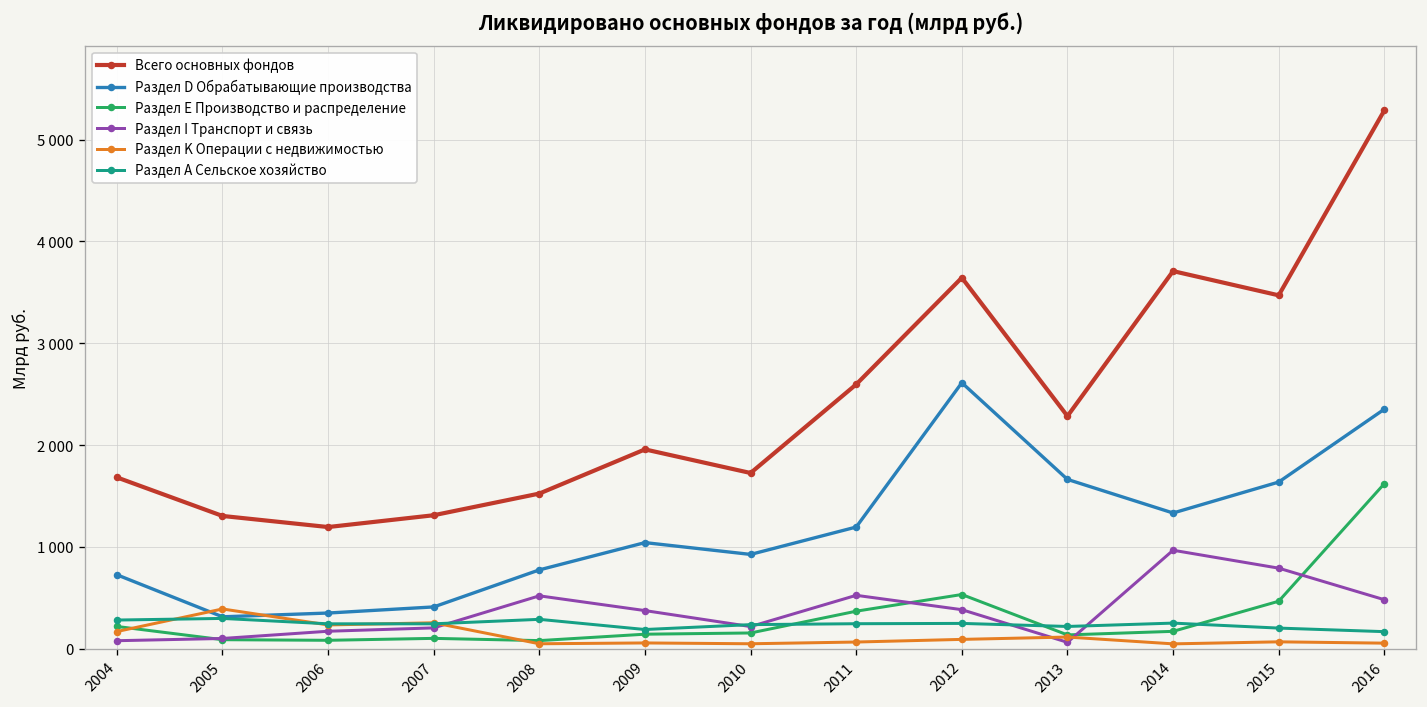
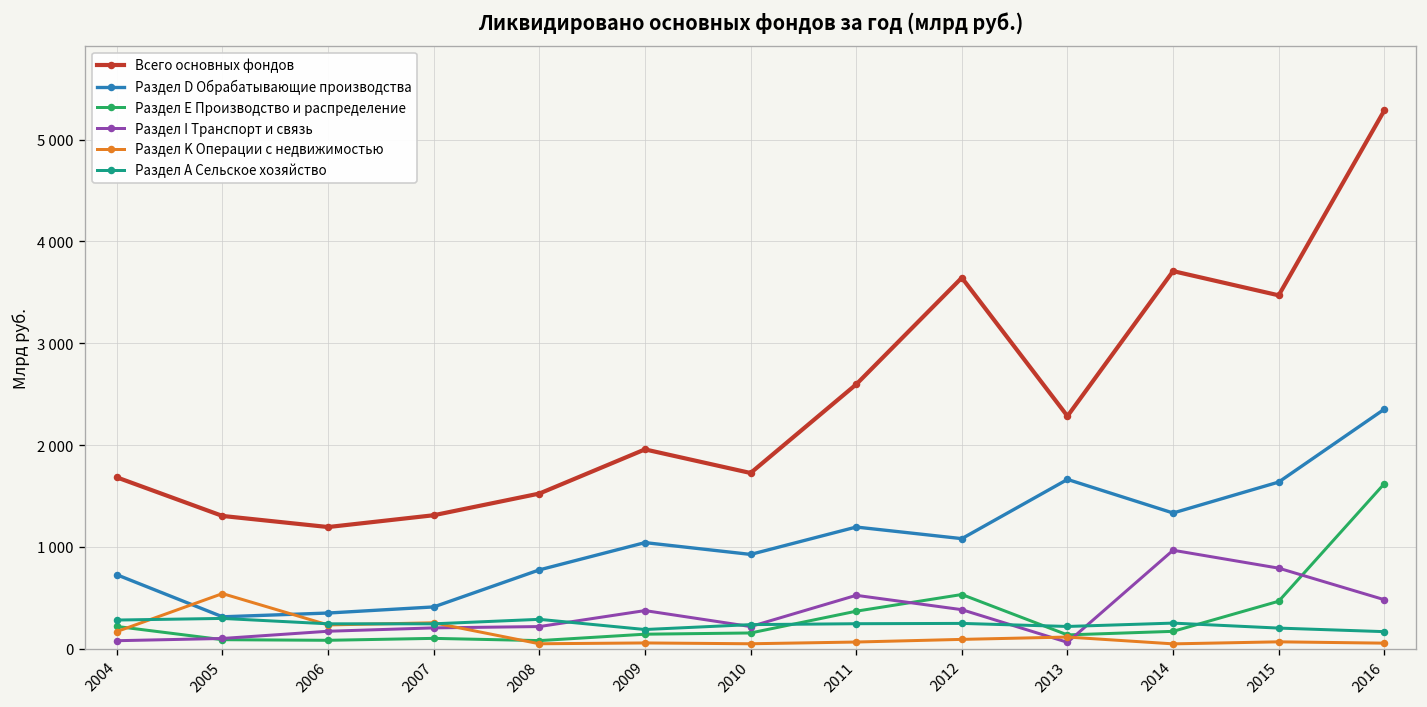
  {
    "Всего основных фондов": {
      "2004": 1700,
      "2005": 1300,
      "2006": 1200,
      "2007": 1300,
      "2008": 1500,
      "2009": 2000,
      "2010": 1700,
      "2011": 2600,
      "2012": 3600,
      "2013": 2300,
      "2014": 3700,
      "2015": 3500,
      "2016": 5300
    },
    "Раздел D Обрабатывающие производства": {
      "2004": 700,
      "2006": 300,
      "2007": 400,
      "2008": 800,
      "2009": 1000,
      "2010": 900,
      "2011": 1200,
-     "2012": 2600,
+     "2012": 1100,
      "2013": 1700,
      "2014": 1300,
      "2015": 1600,
      "2016": 2400
    },
    "Раздел I Транспорт и связь": {
      "2004": 100,
      "2006": 200,
      "2007": 200,
-     "2008": 500,
+     "2008": 200,
      "2009": 400,
      "2011": 500,
      "2012": 400,
      "2013": 100,
      "2014": 1000,
      "2015": 800,
      "2016": 500
    },
    "Раздел K Операции с недвижимостью": {
      "2004": 200,
-     "2005": 400,
+     "2005": 500,
      "2008": 0,
      "2009": 100,
      "2010": 0,
      "2011": 100,
      "2012": 100,
      "2014": 0,
      "2015": 100,
      "2016": 100
    }
  }
